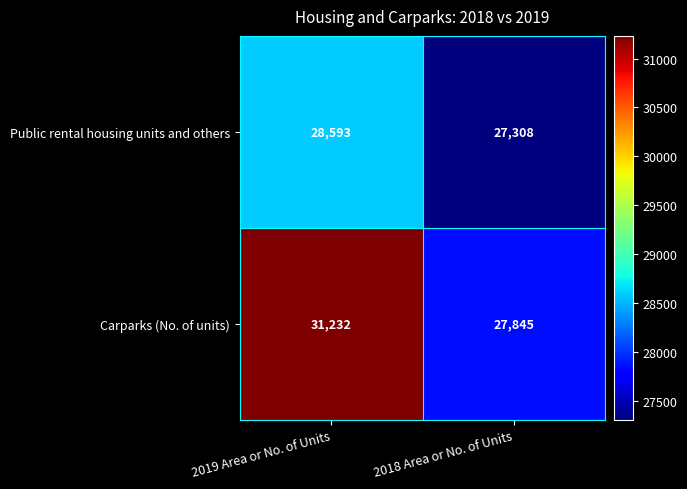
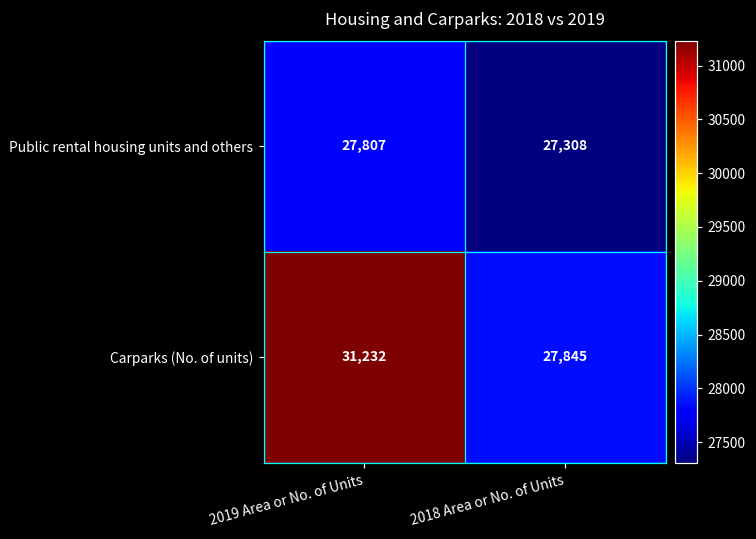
  {
    "Public rental housing units and others": {
-     "2019 Area or No. of Units": "28,593",
+     "2019 Area or No. of Units": "27,807",
      "2018 Area or No. of Units": "27,308"
    },
    "Carparks (No. of units)": {
      "2019 Area or No. of Units": "31,232",
      "2018 Area or No. of Units": "27,845"
    }
  }
